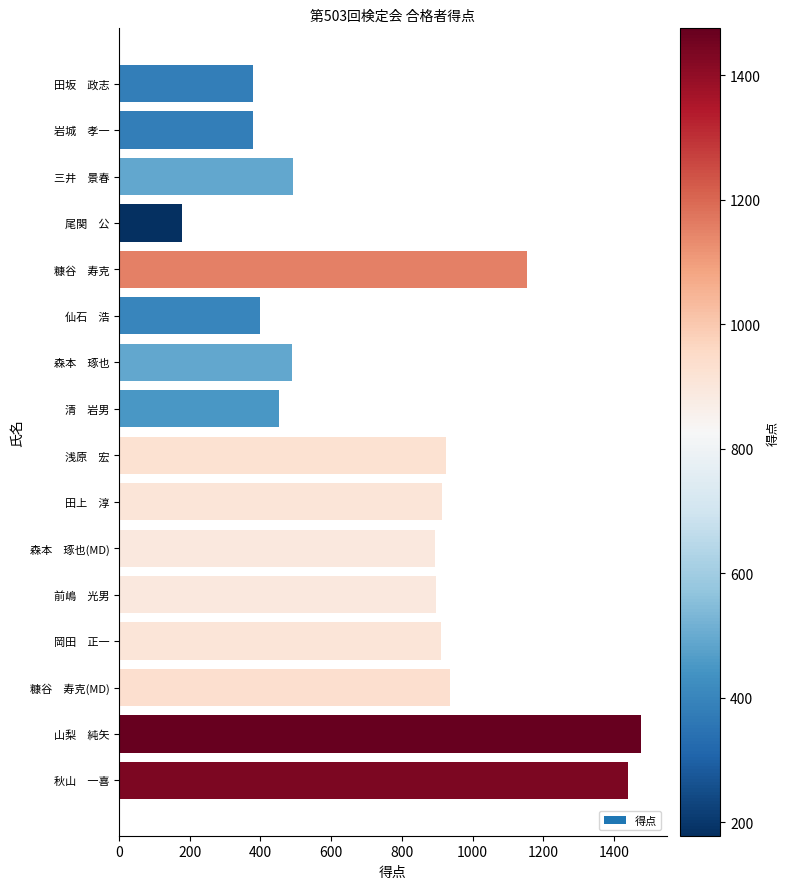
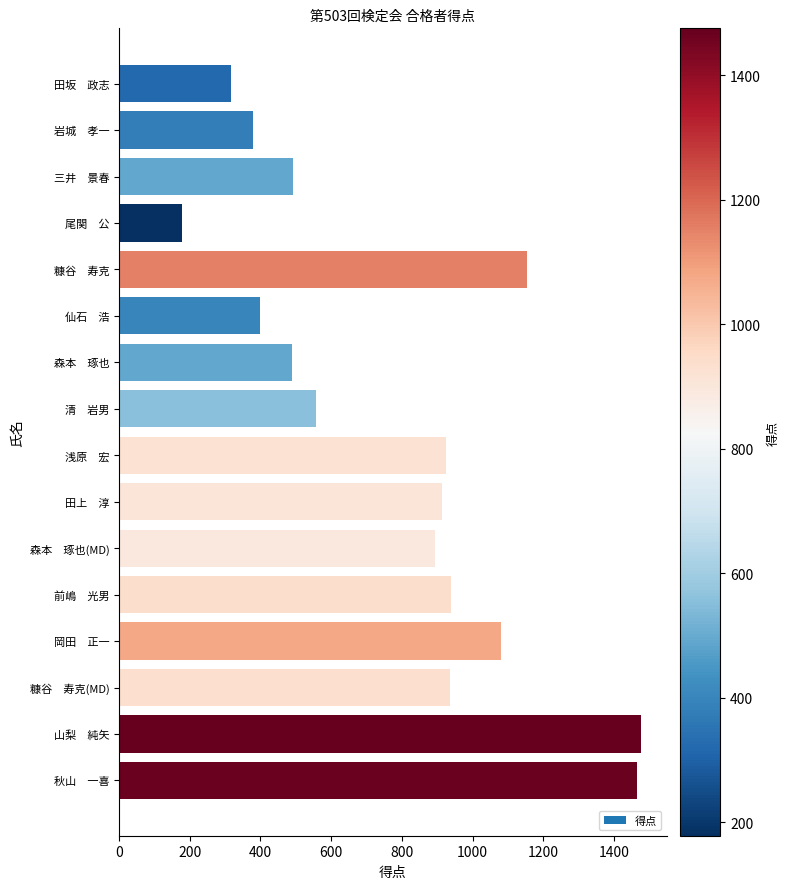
  {
-   "田坂 政志": 380,
+   "田坂 政志": 320,
    "岩城 孝一": 380,
    "三井 景春": 490,
    "尾関 公": 180,
    "糠谷 寿克": 1150,
    "仙石 浩": 400,
    "森本 琢也": 490,
-   "清 岩男": 450,
+   "清 岩男": 560,
    "浅原 宏": 920,
    "田上 淳": 910,
    "森本 琢也(MD)": 890,
-   "前嶋 光男": 900,
-   "岡田 正一": 910,
+   "前嶋 光男": 940,
+   "岡田 正一": 1080,
    "糠谷 寿克(MD)": 940,
    "山梨 純矢": 1480,
-   "秋山 一喜": 1440
+   "秋山 一喜": 1470
  }
